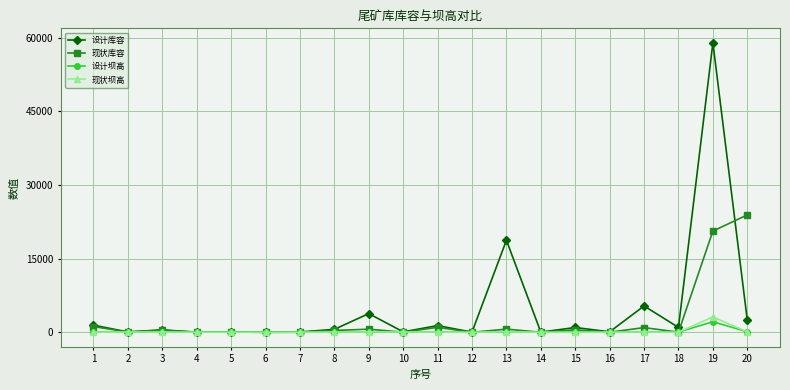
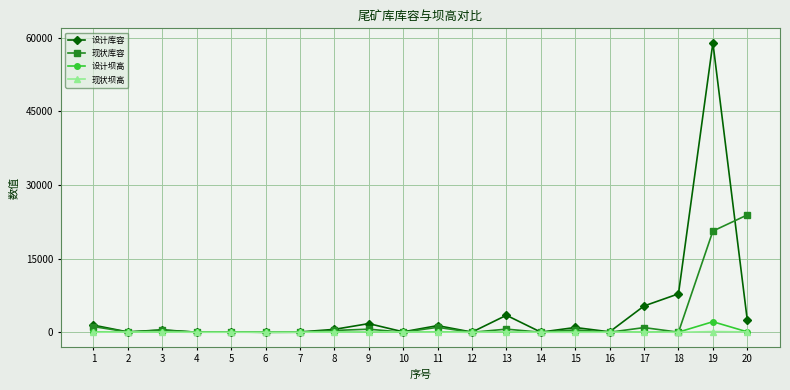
  {
    "设计库容": {
-     "9": 4000,
-     "13": 19000,
+     "9": 2000,
+     "13": 3000,
      "17": 5000,
-     "18": 1000,
+     "18": 8000,
      "19": 59000,
      "20": 2000
    },
    "现状库容": {
      "9": 1000,
      "13": 1000,
      "17": 1000,
      "19": 21000,
      "20": 24000
    },
    "设计坝高": {
      "19": 2000
    },
    "现状坝高": {
-     "19": 3000
+     "19": 0
    }
  }
